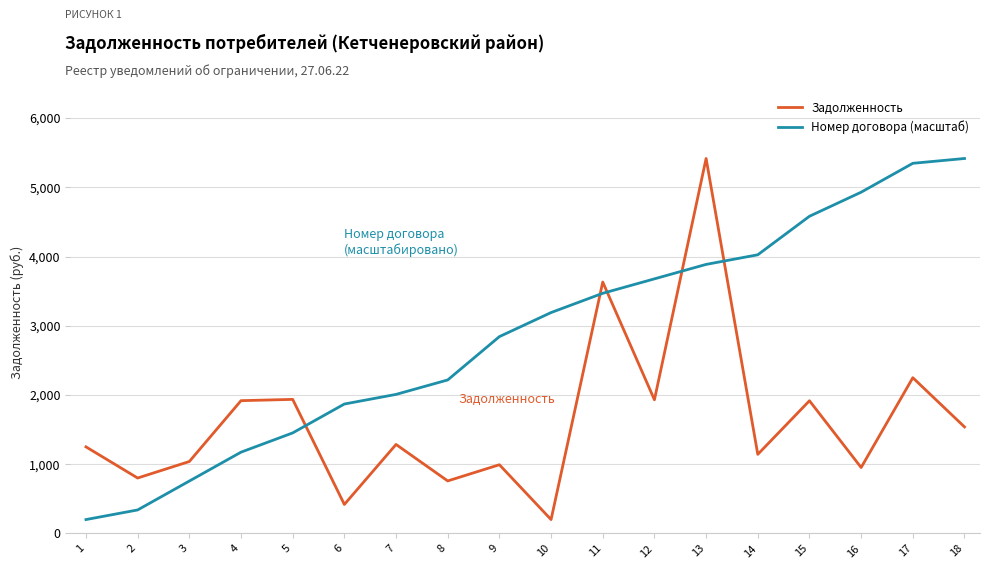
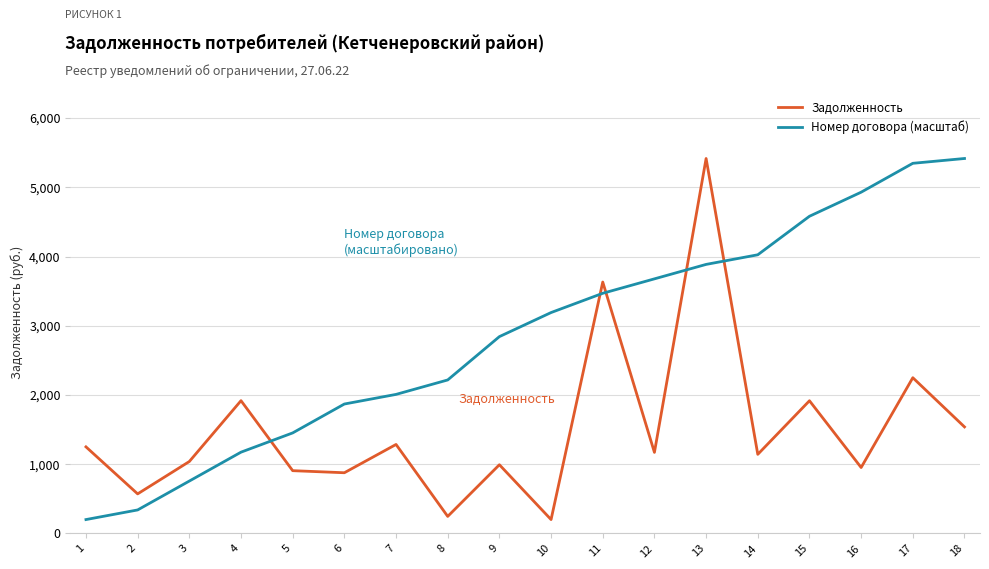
  {
    "Задолженность": {
      "1": "1,300",
-     "2": "800",
+     "2": "600",
      "3": "1,000",
      "4": "1,900",
-     "5": "1,900",
-     "6": "400",
+     "5": "900",
+     "6": "900",
      "7": "1,300",
-     "8": "800",
+     "8": "200",
      "9": "1,000",
      "10": "200",
      "11": "3,600",
-     "12": "1,900",
+     "12": "1,200",
      "13": "5,400",
      "14": "1,100",
      "15": "1,900",
      "16": "1,000",
      "17": "2,200",
      "18": "1,500"
    },
    "Номер договора (масштаб)": {
      "1": "200",
      "2": "300",
      "3": "800",
      "4": "1,200",
      "5": "1,500",
      "6": "1,900",
      "7": "2,000",
      "8": "2,200",
      "9": "2,800",
      "10": "3,200",
      "11": "3,500",
      "12": "3,700",
      "13": "3,900",
      "14": "4,000",
      "15": "4,600",
      "16": "4,900",
      "17": "5,300",
      "18": "5,400"
    }
  }
